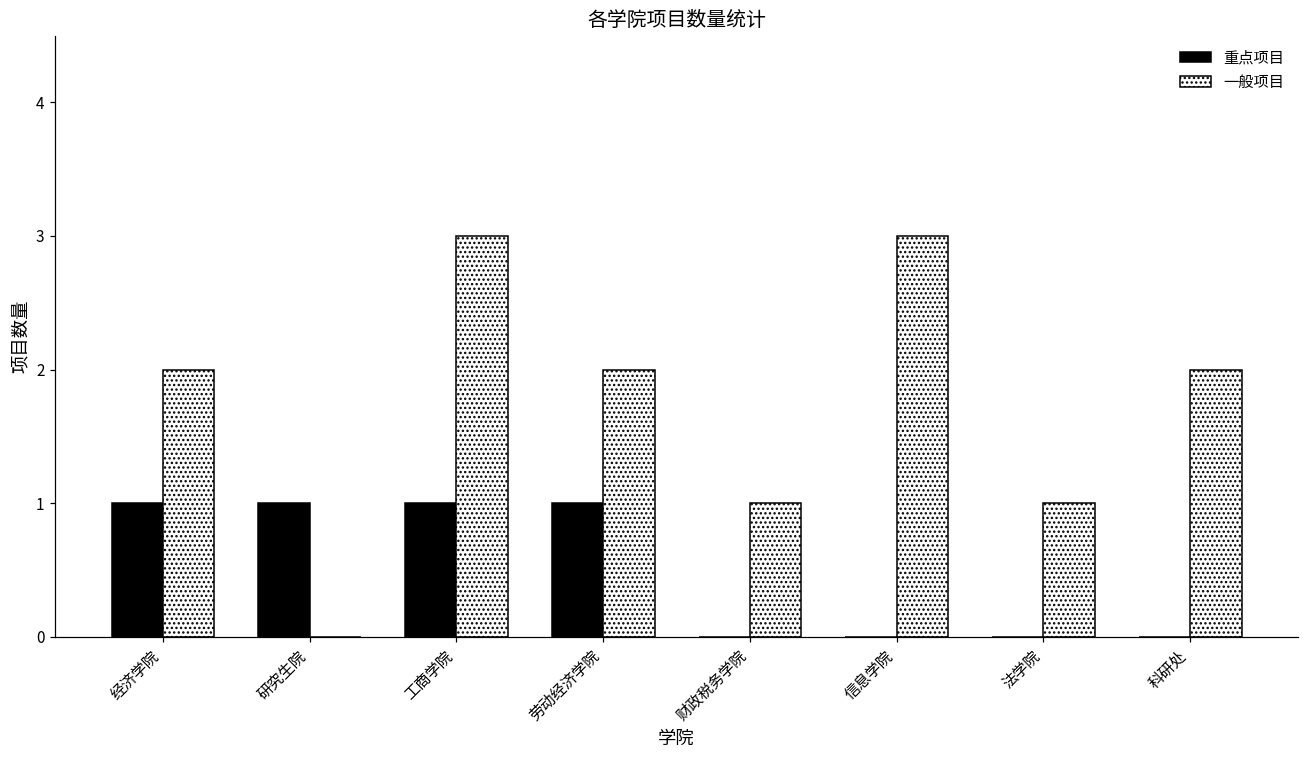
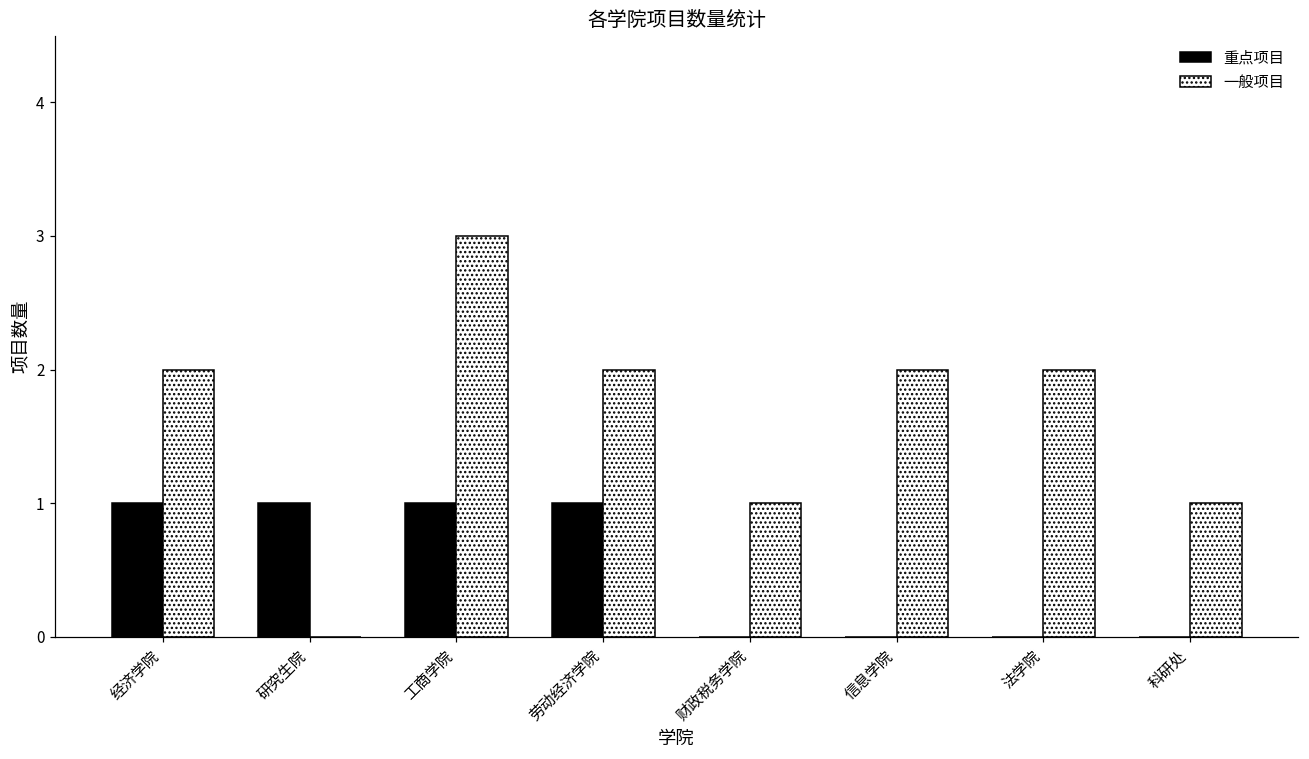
  {
    "重点项目": {
      "经济学院": 1,
      "研究生院": 1,
      "工商学院": 1,
      "劳动经济学院": 1,
      "财政税务学院": 0,
      "信息学院": 0,
      "法学院": 0,
      "科研处": 0
    },
    "一般项目": {
      "经济学院": 2,
      "研究生院": 0,
      "工商学院": 3,
      "劳动经济学院": 2,
      "财政税务学院": 1,
-     "信息学院": 3,
-     "法学院": 1,
-     "科研处": 2
+     "信息学院": 2,
+     "法学院": 2,
+     "科研处": 1
    }
  }
